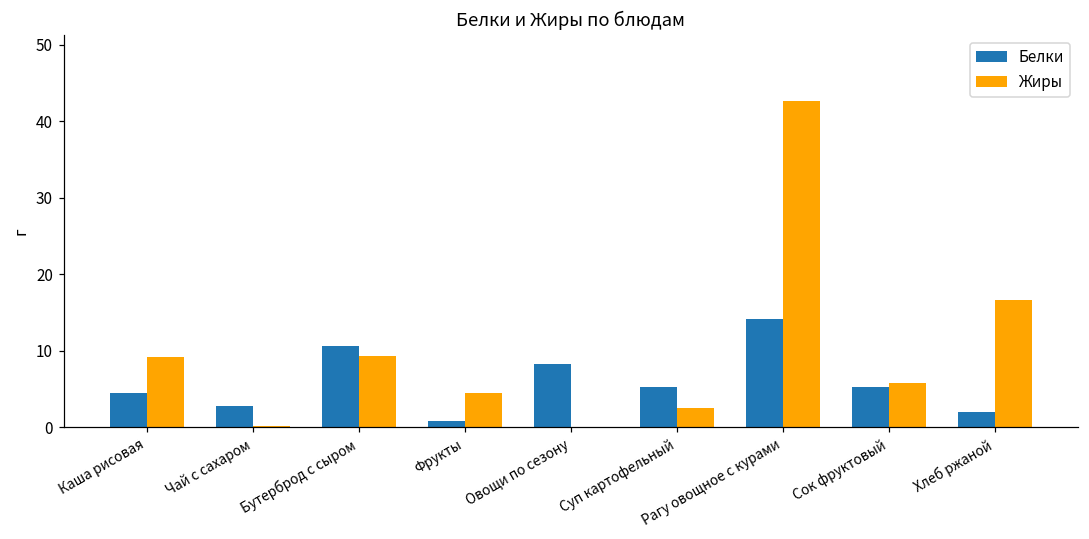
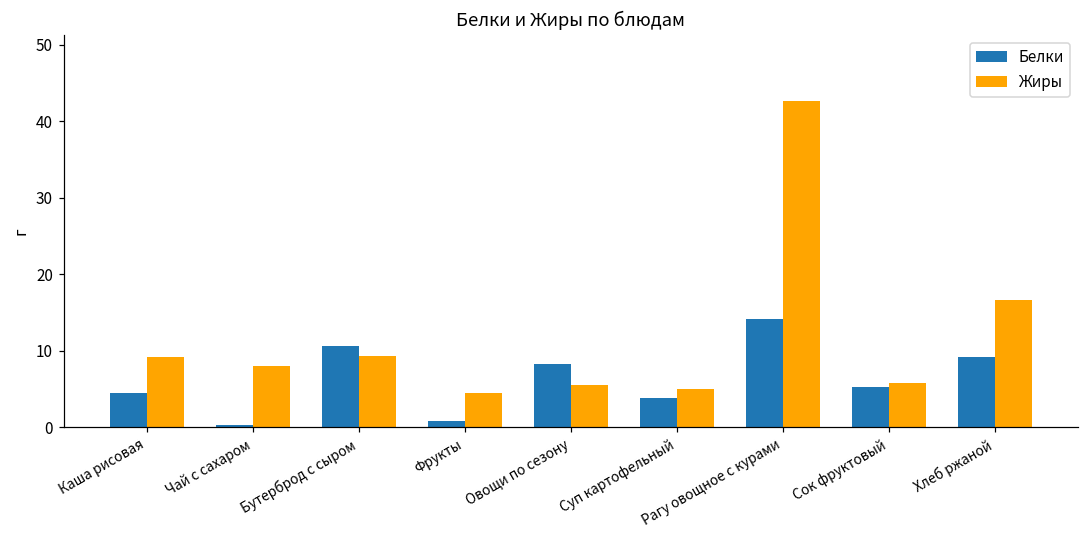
  {
    "Белки": {
      "Каша рисовая": 4,
-     "Чай с сахаром": 3,
+     "Чай с сахаром": 0,
      "Бутерброд с сыром": 11,
      "Фрукты": 1,
      "Овощи по сезону": 8,
-     "Суп картофельный": 5,
+     "Суп картофельный": 4,
      "Рагу овощное с курами": 14,
      "Сок фруктовый": 5,
-     "Хлеб ржаной": 2
+     "Хлеб ржаной": 9
    },
    "Жиры": {
      "Каша рисовая": 9,
-     "Чай с сахаром": 0,
+     "Чай с сахаром": 8,
      "Бутерброд с сыром": 9,
      "Фрукты": 4,
-     "Овощи по сезону": 0,
-     "Суп картофельный": 3,
+     "Овощи по сезону": 5,
+     "Суп картофельный": 5,
      "Рагу овощное с курами": 43,
      "Сок фруктовый": 6,
      "Хлеб ржаной": 17
    }
  }
